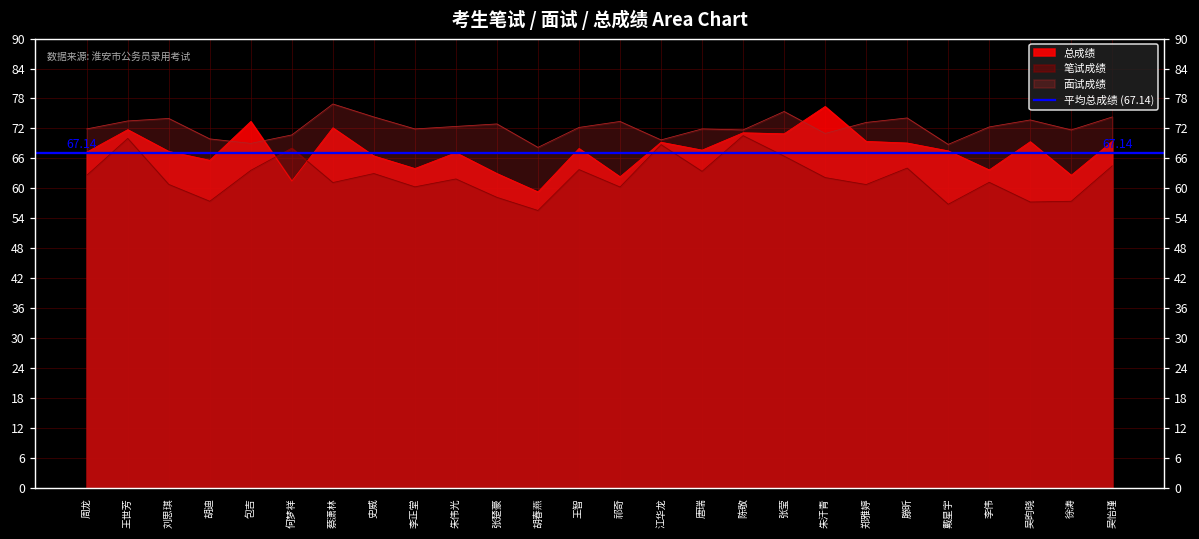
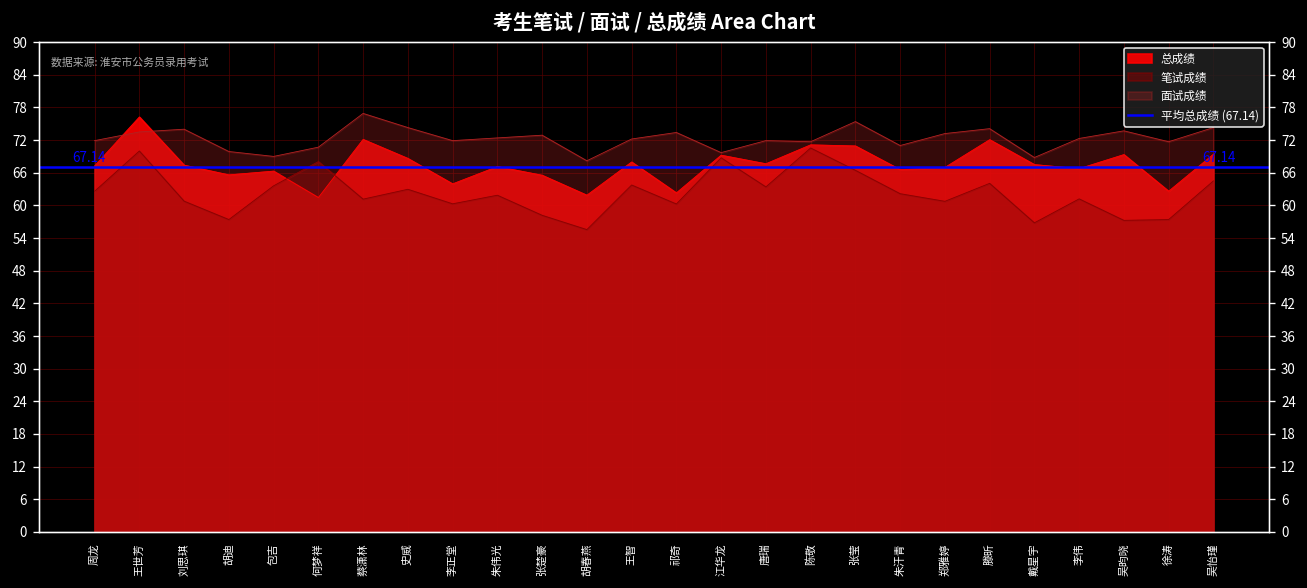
  {
    "总成绩": {
-     "王世芳": 72,
+     "王世芳": 76,
      "刘思琪": 67,
      "胡迪": 66,
-     "包吉": 73,
+     "包吉": 66,
      "何梦祥": 61,
      "蔡潇林": 72,
-     "史威": 66,
+     "史威": 69,
      "李正堂": 64,
      "朱伟光": 67,
-     "张楚豪": 63,
-     "胡春燕": 59,
+     "张楚豪": 66,
+     "胡春燕": 62,
      "王智": 68,
      "祁奇": 62,
      "唐瑞": 68,
      "陈敬": 71,
      "张莹": 71,
-     "朱汗青": 76,
-     "郑雅婷": 69,
-     "滕昕": 69,
+     "朱汗青": 67,
+     "郑雅婷": 67,
+     "滕昕": 72,
      "戴星宇": 68,
-     "李伟": 64,
+     "李伟": 67,
      "吴昀晓": 69,
      "徐涛": 63
    }
  }
